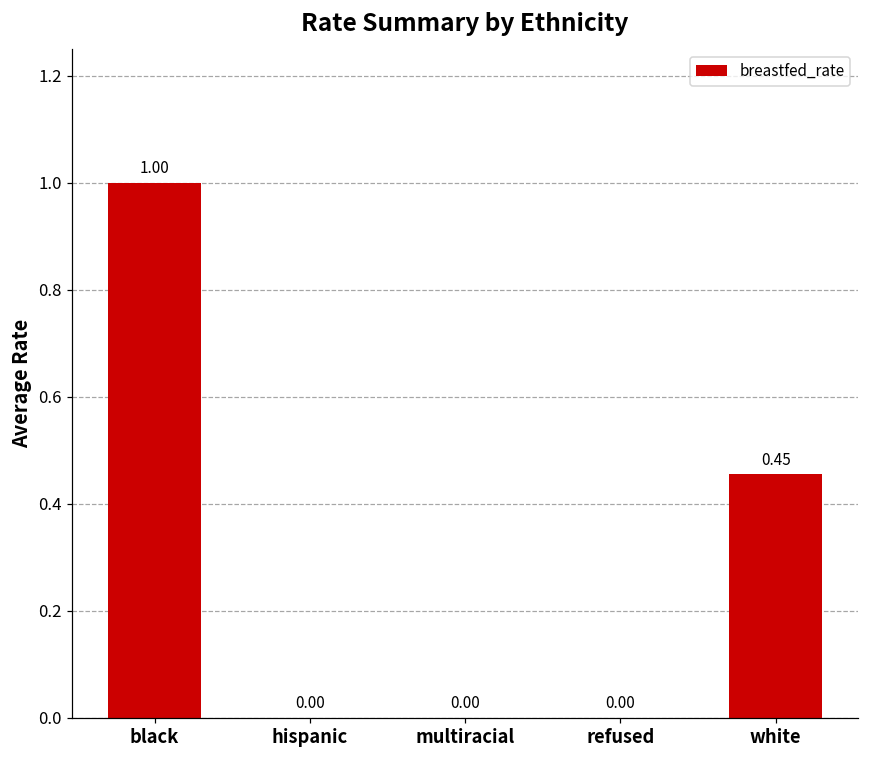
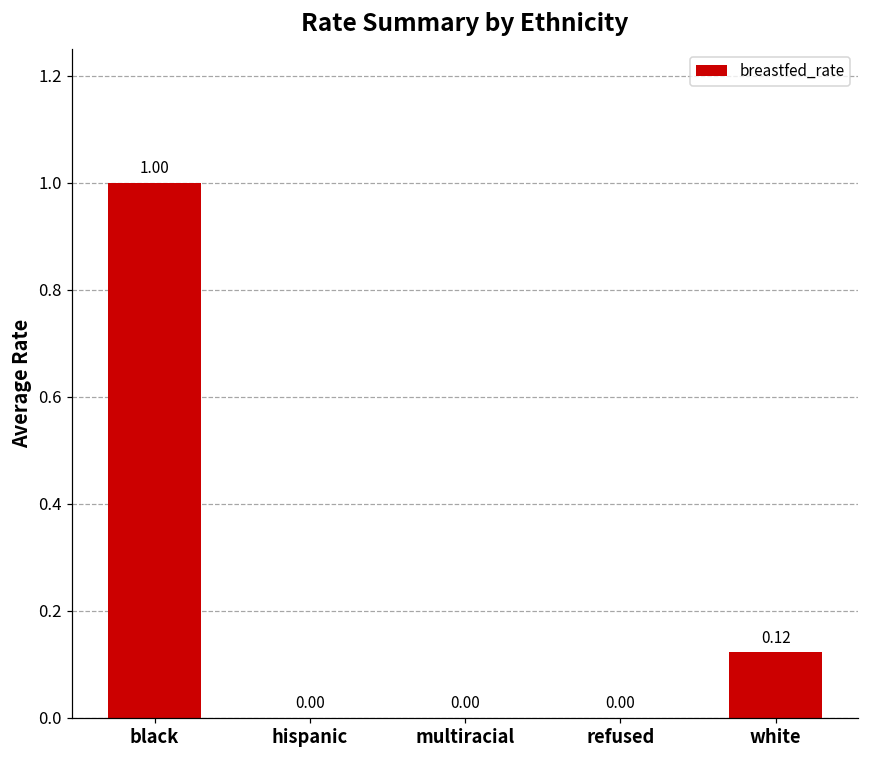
  {
    "black": 1.00,
    "hispanic": 0.00,
    "multiracial": 0.00,
    "refused": 0.00,
-   "white": 0.45
+   "white": 0.12
  }
